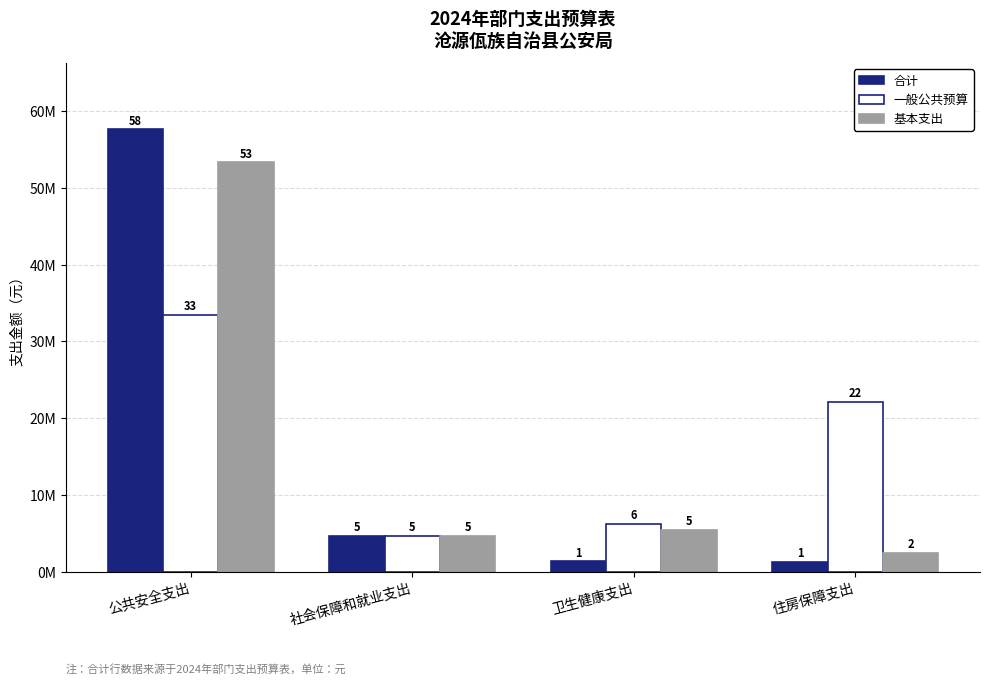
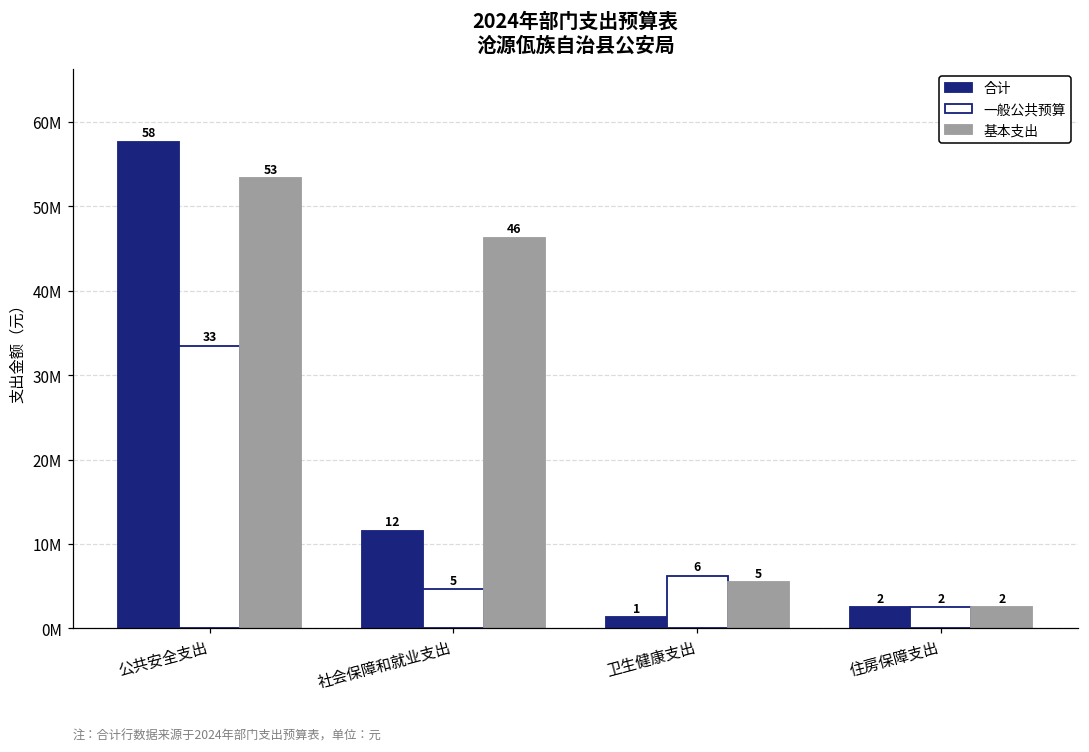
  {
    "合计": {
-     "社会保障和就业支出": 5,
-     "住房保障支出": 1
+     "社会保障和就业支出": 12,
+     "住房保障支出": 2
    },
    "一般公共预算": {
-     "住房保障支出": 22
+     "住房保障支出": 2
    },
    "基本支出": {
-     "社会保障和就业支出": 5
+     "社会保障和就业支出": 46
    }
  }
